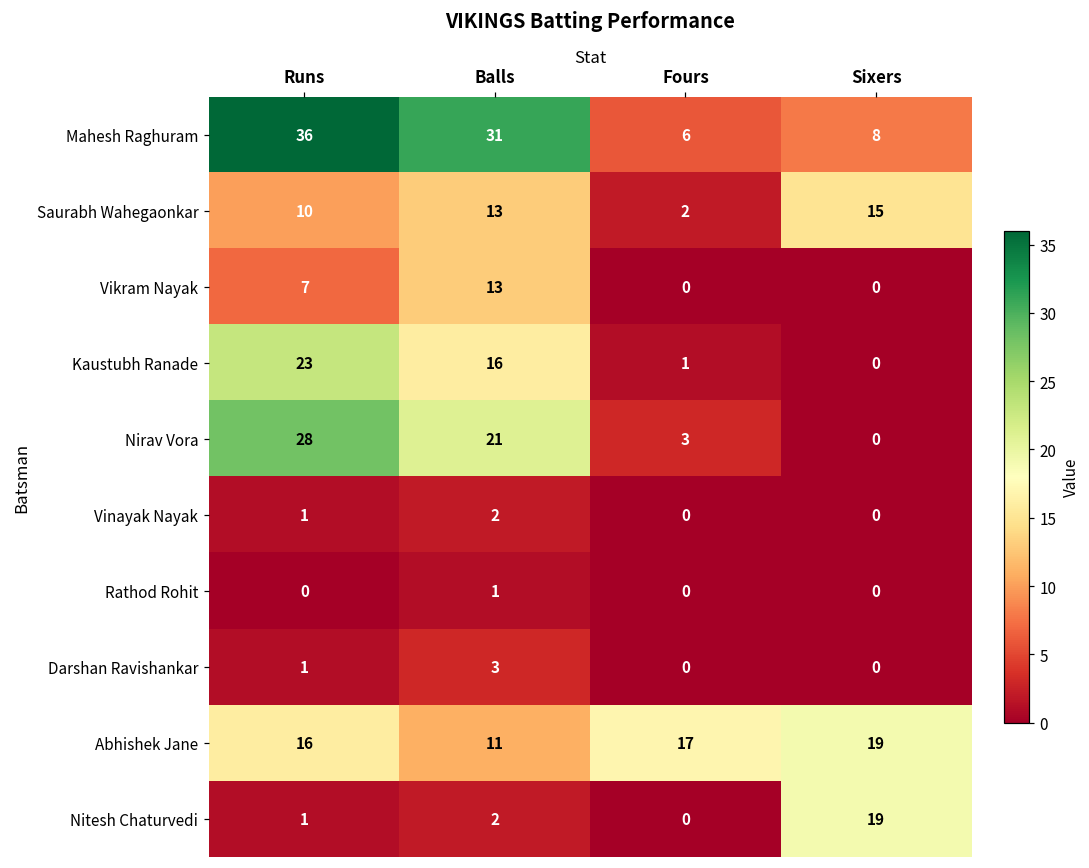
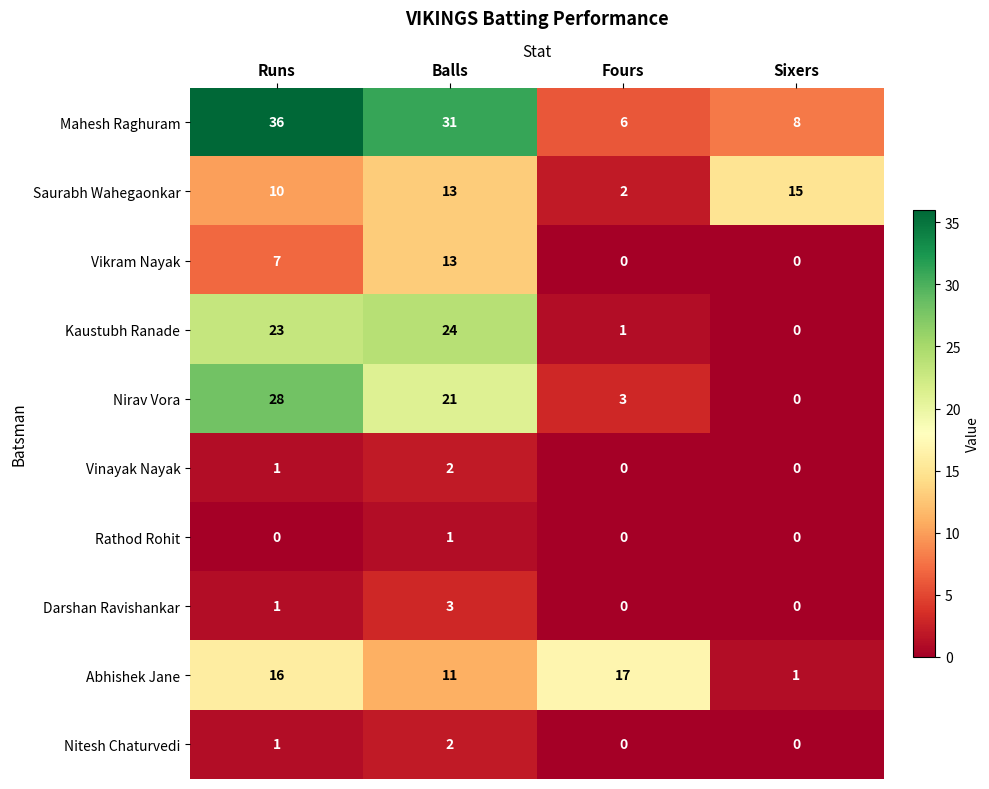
  {
    "Mahesh Raghuram": {
      "Runs": 36,
      "Balls": 31,
      "Fours": 6,
      "Sixers": 8
    },
    "Saurabh Wahegaonkar": {
      "Runs": 10,
      "Balls": 13,
      "Fours": 2,
      "Sixers": 15
    },
    "Vikram Nayak": {
      "Runs": 7,
      "Balls": 13,
      "Fours": 0,
      "Sixers": 0
    },
    "Kaustubh Ranade": {
      "Runs": 23,
-     "Balls": 16,
+     "Balls": 24,
      "Fours": 1,
      "Sixers": 0
    },
    "Nirav Vora": {
      "Runs": 28,
      "Balls": 21,
      "Fours": 3,
      "Sixers": 0
    },
    "Vinayak Nayak": {
      "Runs": 1,
      "Balls": 2,
      "Fours": 0,
      "Sixers": 0
    },
    "Rathod Rohit": {
      "Runs": 0,
      "Balls": 1,
      "Fours": 0,
      "Sixers": 0
    },
    "Darshan Ravishankar": {
      "Runs": 1,
      "Balls": 3,
      "Fours": 0,
      "Sixers": 0
    },
    "Abhishek Jane": {
      "Runs": 16,
      "Balls": 11,
      "Fours": 17,
-     "Sixers": 19
+     "Sixers": 1
    },
    "Nitesh Chaturvedi": {
      "Runs": 1,
      "Balls": 2,
      "Fours": 0,
-     "Sixers": 19
+     "Sixers": 0
    }
  }
